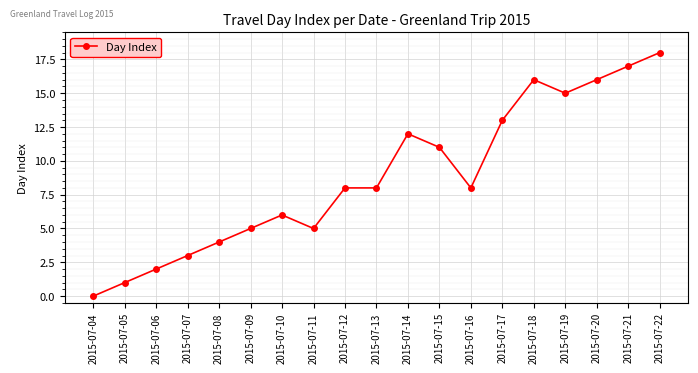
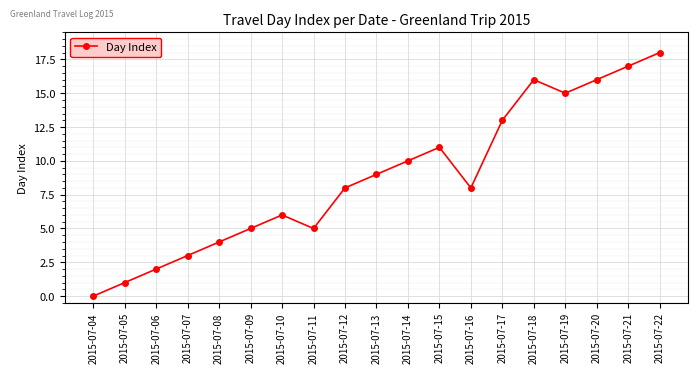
  {
    "2015-07-04": 0,
    "2015-07-05": 1,
    "2015-07-06": 2,
    "2015-07-07": 3,
    "2015-07-08": 4,
    "2015-07-09": 5,
    "2015-07-10": 6,
    "2015-07-11": 5,
    "2015-07-12": 8,
-   "2015-07-13": 8,
-   "2015-07-14": 12,
+   "2015-07-13": 9,
+   "2015-07-14": 10,
    "2015-07-15": 11,
    "2015-07-16": 8,
    "2015-07-17": 13,
    "2015-07-18": 16,
    "2015-07-19": 15,
    "2015-07-20": 16,
    "2015-07-21": 17,
    "2015-07-22": 18
  }
